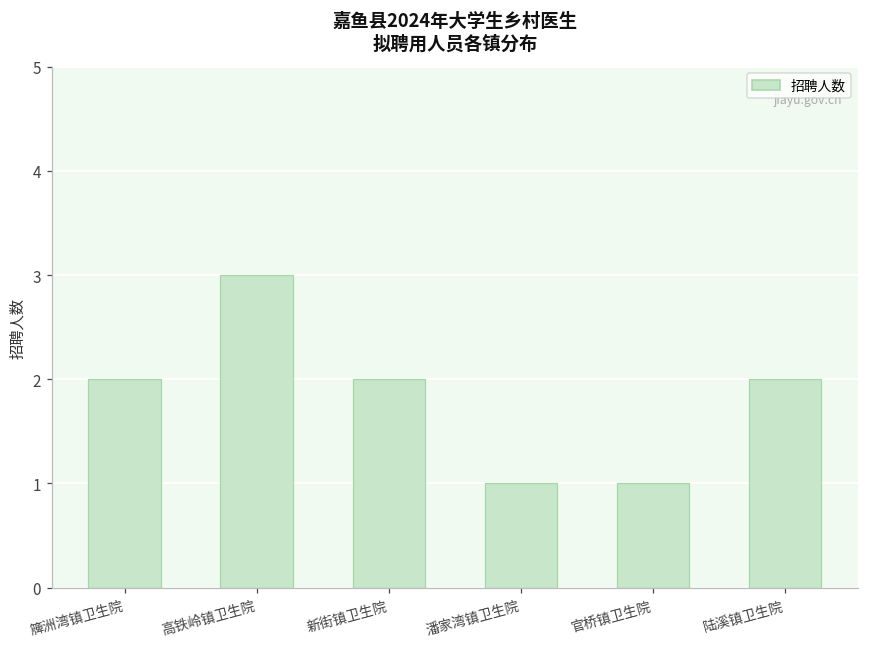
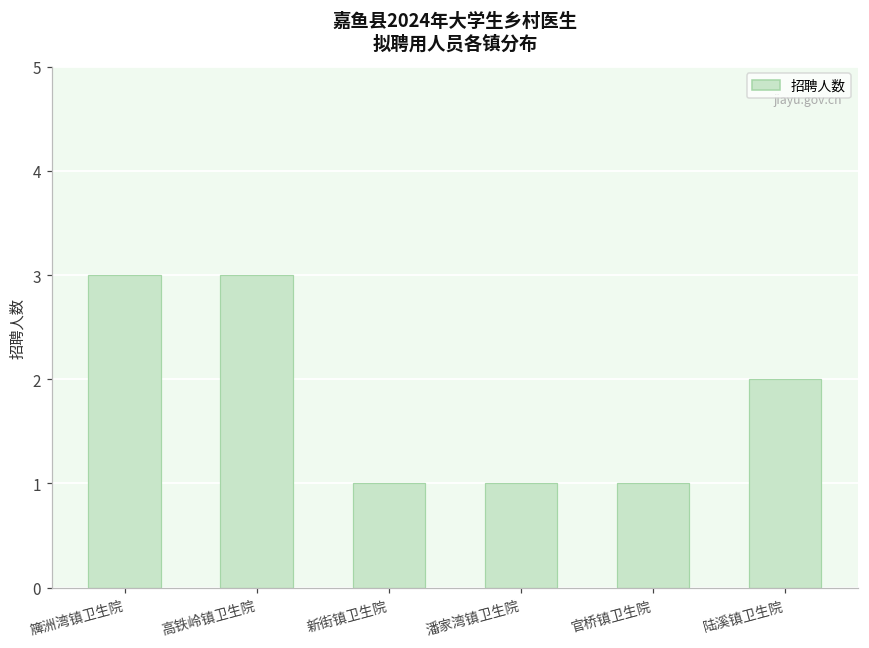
  {
-   "簰洲湾镇卫生院": 2,
+   "簰洲湾镇卫生院": 3,
    "高铁岭镇卫生院": 3,
-   "新街镇卫生院": 2,
+   "新街镇卫生院": 1,
    "潘家湾镇卫生院": 1,
    "官桥镇卫生院": 1,
    "陆溪镇卫生院": 2
  }
